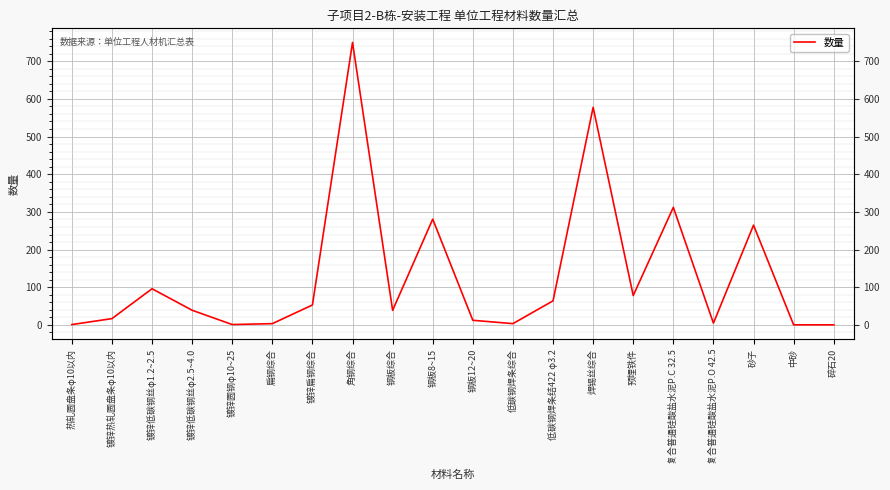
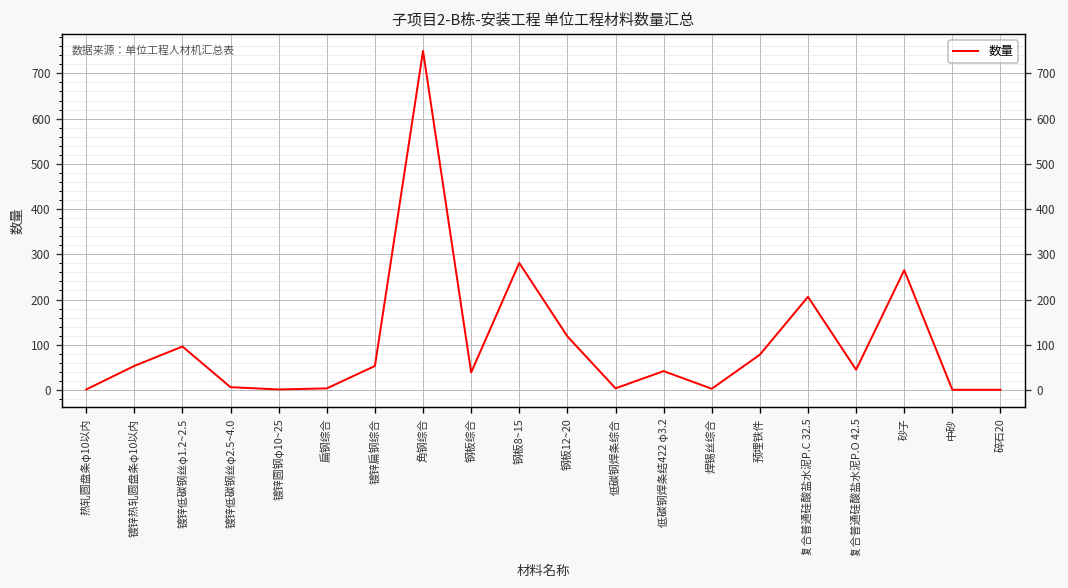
  {
    "热轧圆盘条φ10以内": 0,
-   "镀锌热轧圆盘条φ10以内": 20,
+   "镀锌热轧圆盘条φ10以内": 50,
    "镀锌低碳钢丝φ1.2~2.5": 100,
-   "镀锌低碳钢丝φ2.5~4.0": 40,
+   "镀锌低碳钢丝φ2.5~4.0": 10,
    "镀锌圆钢φ10~25": 0,
    "扁钢综合": 0,
    "镀锌扁钢综合": 50,
    "角钢综合": 750,
    "钢板综合": 40,
    "钢板8~15": 280,
-   "钢板12~20": 10,
+   "钢板12~20": 120,
    "低碳钢焊条综合": 0,
-   "低碳钢焊条结422 φ3.2": 60,
-   "焊锡丝综合": 580,
+   "低碳钢焊条结422 φ3.2": 40,
+   "焊锡丝综合": 0,
    "预埋铁件": 80,
-   "复合普通硅酸盐水泥P.C 32.5": 310,
-   "复合普通硅酸盐水泥P.O 42.5": 0,
+   "复合普通硅酸盐水泥P.C 32.5": 210,
+   "复合普通硅酸盐水泥P.O 42.5": 40,
    "砂子": 260,
    "中砂": 0,
    "碎石20": 0
  }
